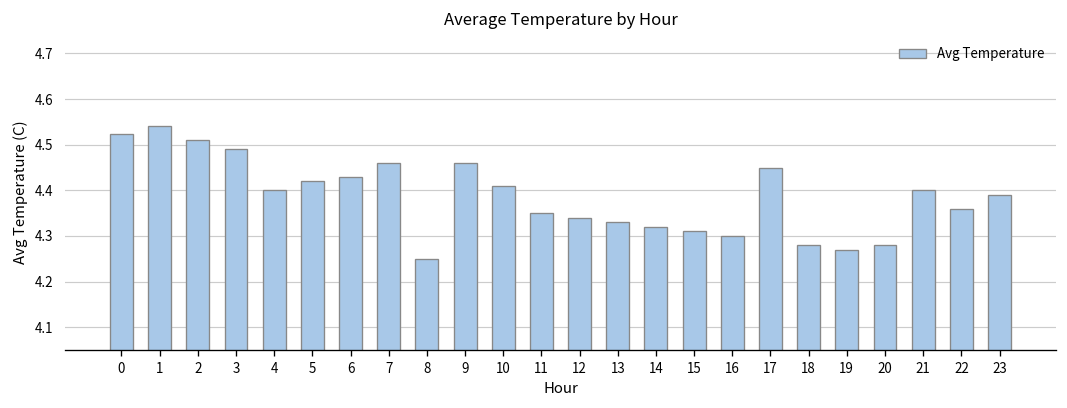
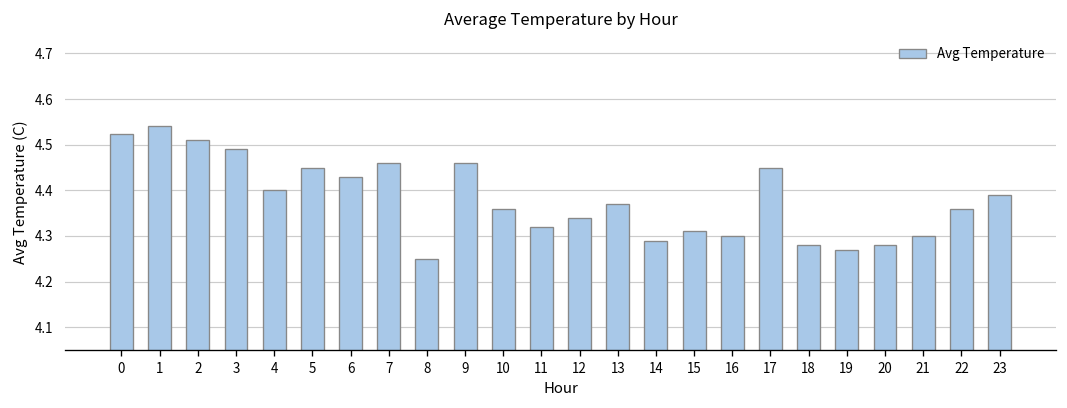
  {
    "0": 4.52,
    "1": 4.54,
    "2": 4.51,
    "3": 4.49,
    "4": 4.40,
-   "5": 4.42,
+   "5": 4.45,
    "6": 4.43,
    "7": 4.46,
    "8": 4.25,
    "9": 4.46,
-   "10": 4.41,
-   "11": 4.35,
+   "10": 4.36,
+   "11": 4.32,
    "12": 4.34,
-   "13": 4.33,
-   "14": 4.32,
+   "13": 4.37,
+   "14": 4.29,
    "15": 4.31,
    "16": 4.30,
    "17": 4.45,
    "18": 4.28,
    "19": 4.27,
    "20": 4.28,
-   "21": 4.4,
+   "21": 4.3,
    "22": 4.36,
    "23": 4.39
  }
